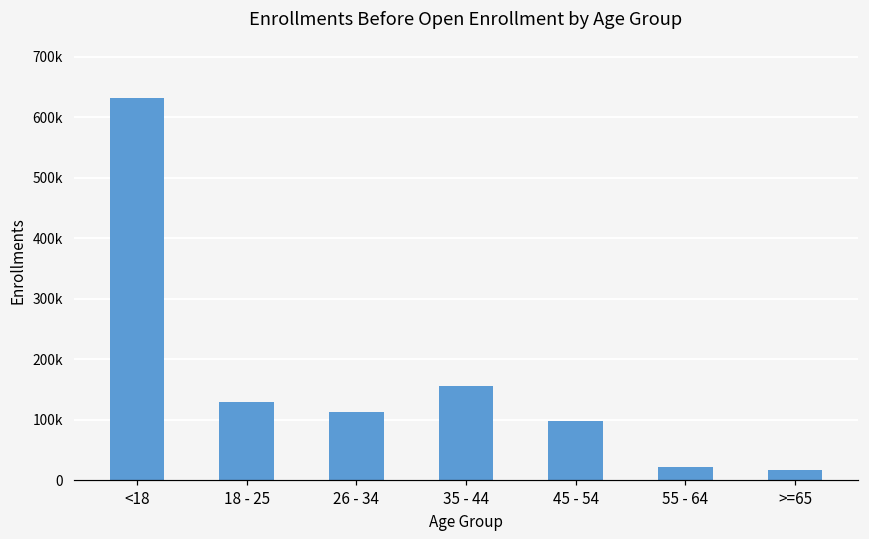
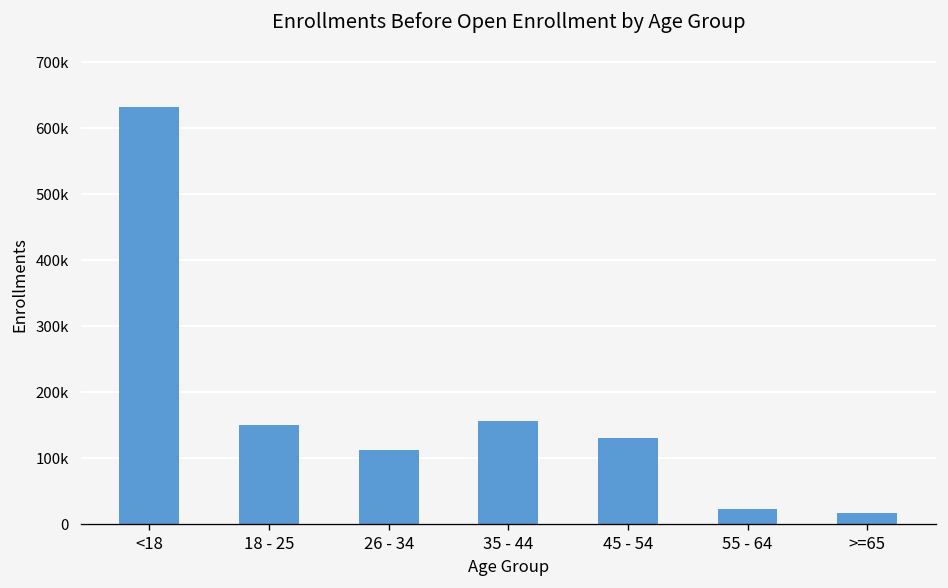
  {
    "<18": 630000,
-   "18 - 25": 130000,
+   "18 - 25": 150000,
    "26 - 34": 110000,
    "35 - 44": 160000,
-   "45 - 54": 100000,
+   "45 - 54": 130000,
    "55 - 64": 20000,
    ">=65": 20000
  }
